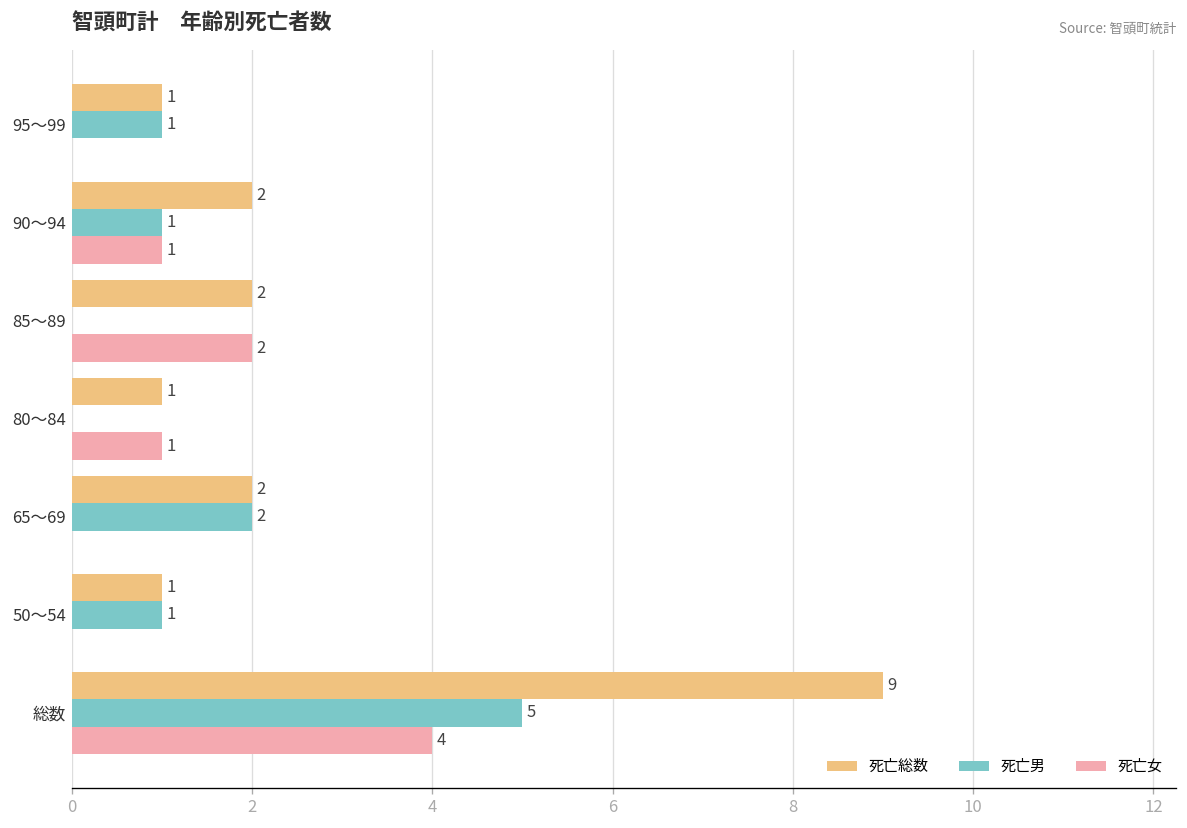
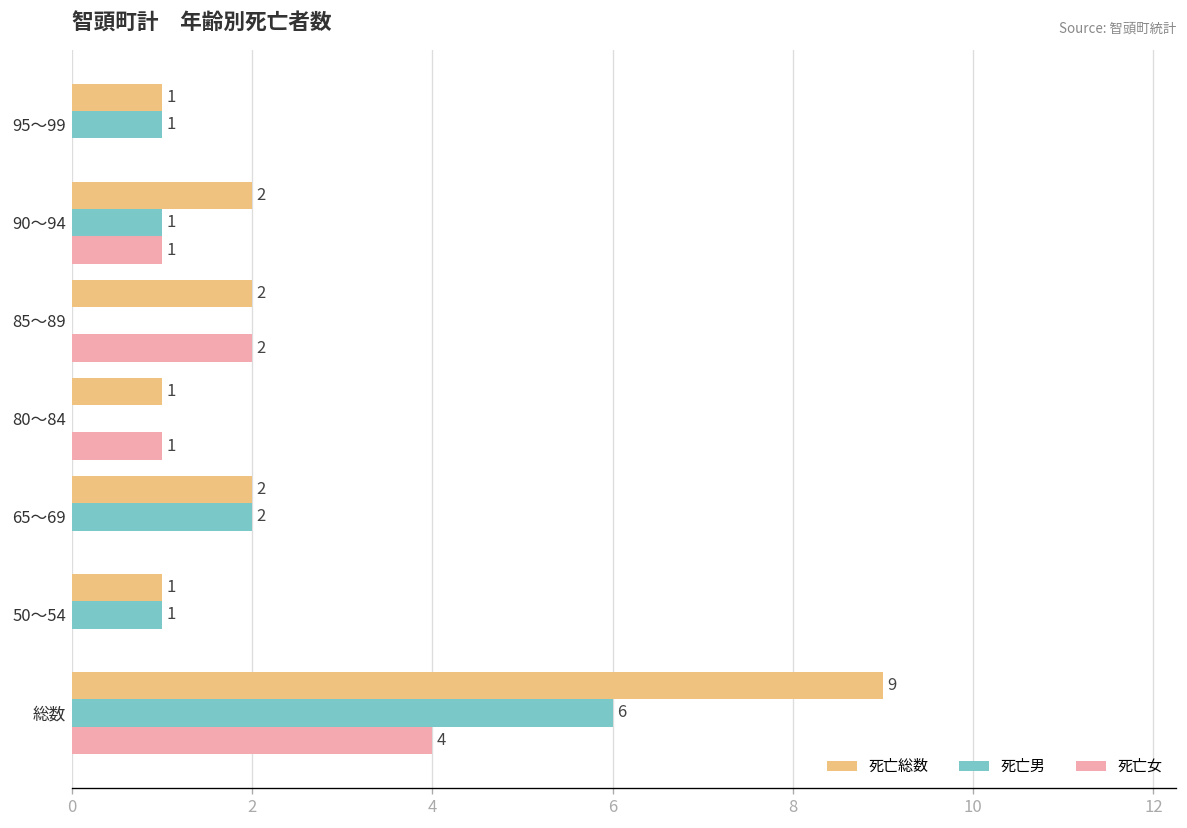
  {
    "死亡男": {
      "95～99": 1,
      "90～94": 1,
      "65～69": 2,
      "50～54": 1,
-     "総数": 5
+     "総数": 6
    }
  }
